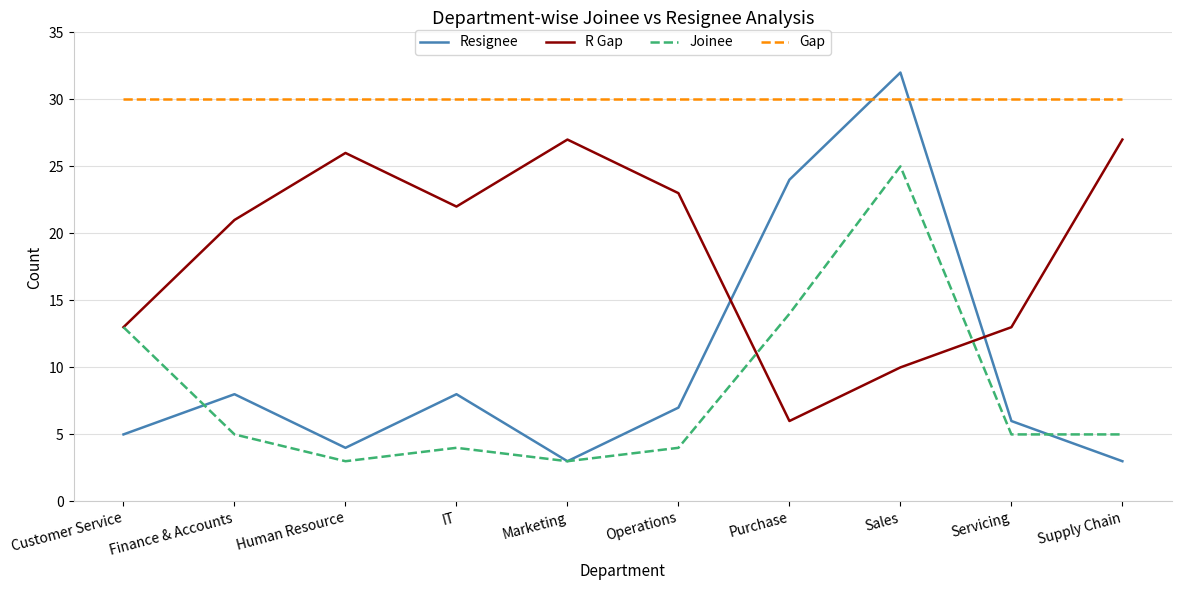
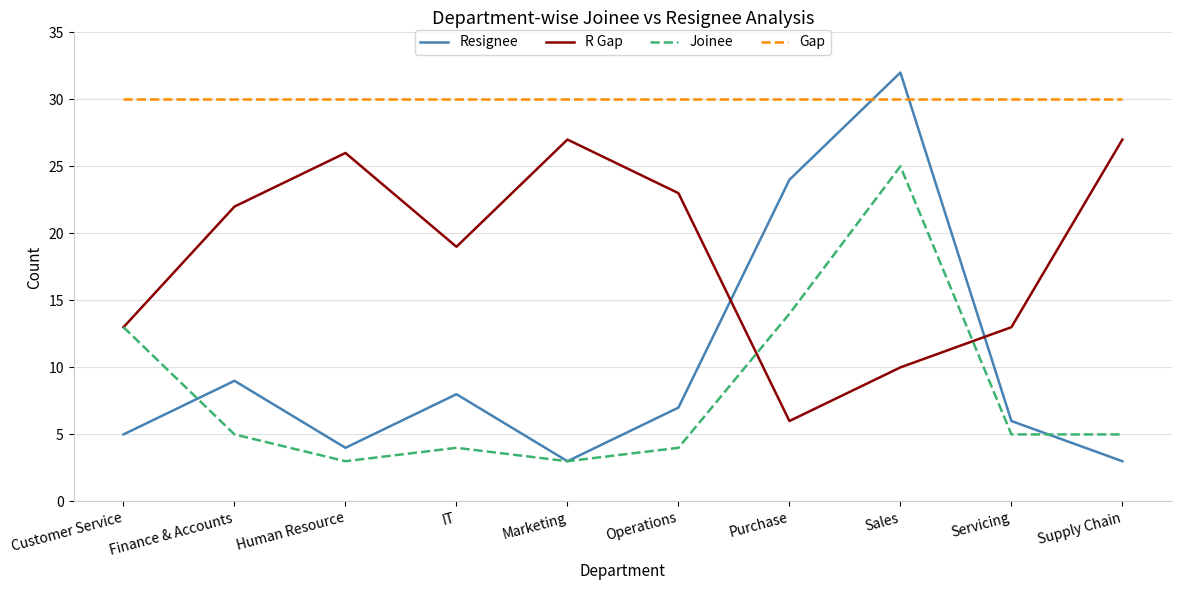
  {
    "Resignee": {
      "Customer Service": 5,
-     "Finance & Accounts": 8,
+     "Finance & Accounts": 9,
      "Human Resource": 4,
      "IT": 8,
      "Operations": 7,
      "Purchase": 24,
      "Sales": 32,
      "Servicing": 6,
      "Supply Chain": 3
    },
    "R Gap": {
-     "Finance & Accounts": 21,
+     "Finance & Accounts": 22,
      "Human Resource": 26,
-     "IT": 22,
+     "IT": 19,
      "Marketing": 27,
      "Operations": 23,
      "Purchase": 6,
      "Sales": 10,
      "Servicing": 13,
      "Supply Chain": 27
    },
    "Joinee": {
      "Finance & Accounts": 5,
      "Human Resource": 3,
      "IT": 4,
      "Operations": 4,
      "Purchase": 14,
      "Sales": 25,
      "Servicing": 5,
      "Supply Chain": 5
    },
    "Gap": {
      "Customer Service": 30,
      "Finance & Accounts": 30,
      "Human Resource": 30,
      "IT": 30,
      "Marketing": 30,
      "Operations": 30,
      "Purchase": 30,
      "Sales": 30,
      "Servicing": 30,
      "Supply Chain": 30
    }
  }
